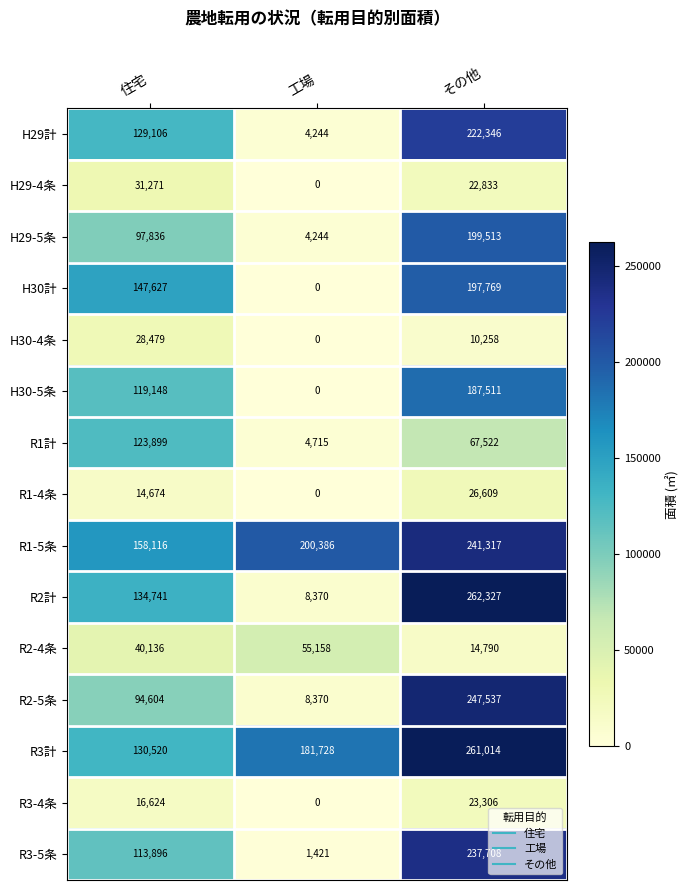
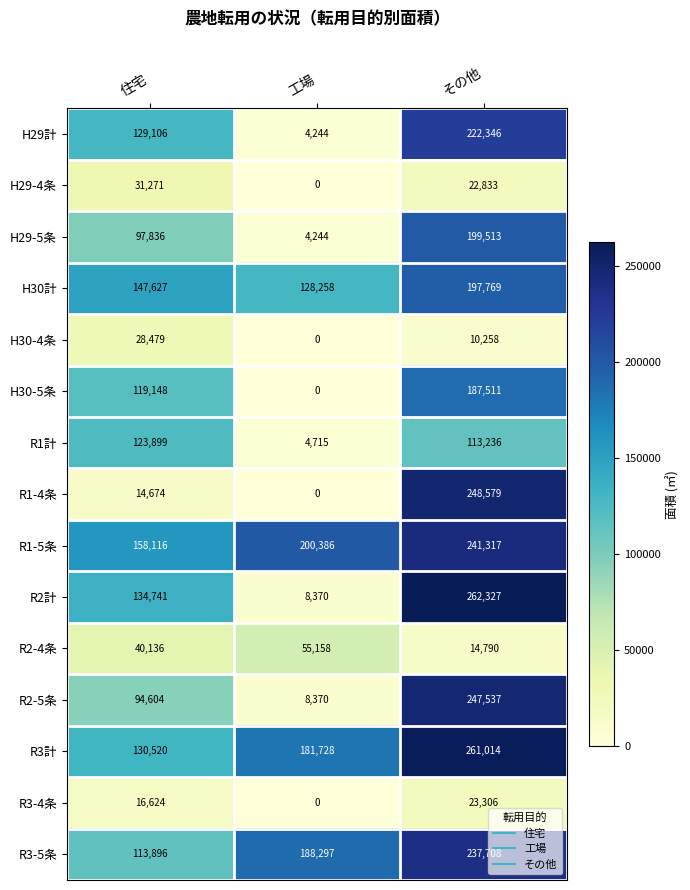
  {
    "H29計": {
      "住宅": "129,106",
      "工場": "4,244",
      "その他": "222,346"
    },
    "H29-4条": {
      "住宅": "31,271",
      "工場": "0",
      "その他": "22,833"
    },
    "H29-5条": {
      "住宅": "97,836",
      "工場": "4,244",
      "その他": "199,513"
    },
    "H30計": {
      "住宅": "147,627",
-     "工場": "0",
+     "工場": "128,258",
      "その他": "197,769"
    },
    "H30-4条": {
      "住宅": "28,479",
      "工場": "0",
      "その他": "10,258"
    },
    "H30-5条": {
      "住宅": "119,148",
      "工場": "0",
      "その他": "187,511"
    },
    "R1計": {
      "住宅": "123,899",
      "工場": "4,715",
-     "その他": "67,522"
+     "その他": "113,236"
    },
    "R1-4条": {
      "住宅": "14,674",
      "工場": "0",
-     "その他": "26,609"
+     "その他": "248,579"
    },
    "R1-5条": {
      "住宅": "158,116",
      "工場": "200,386",
      "その他": "241,317"
    },
    "R2計": {
      "住宅": "134,741",
      "工場": "8,370",
      "その他": "262,327"
    },
    "R2-4条": {
      "住宅": "40,136",
      "工場": "55,158",
      "その他": "14,790"
    },
    "R2-5条": {
      "住宅": "94,604",
      "工場": "8,370",
      "その他": "247,537"
    },
    "R3計": {
      "住宅": "130,520",
      "工場": "181,728",
      "その他": "261,014"
    },
    "R3-4条": {
      "住宅": "16,624",
      "工場": "0"
    },
    "R3-5条": {
      "住宅": "113,896",
-     "工場": "1,421"
+     "工場": "188,297"
    }
  }
